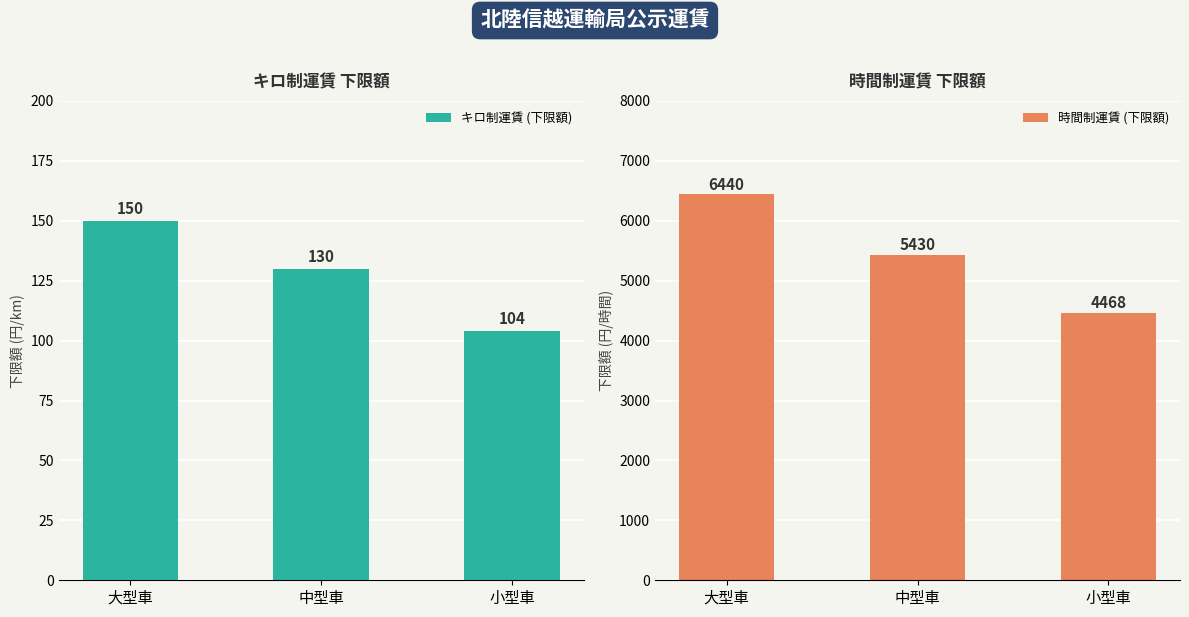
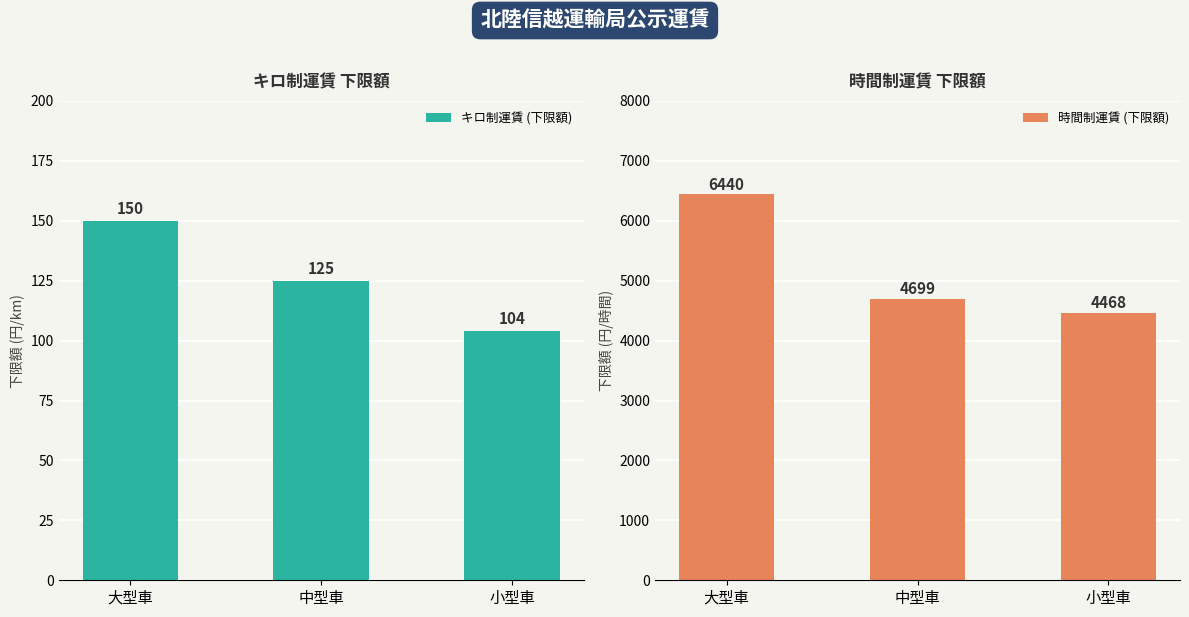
  {
    "キロ制運賃 下限額": {
      "大型車": 150,
-     "中型車": 130,
+     "中型車": 125,
      "小型車": 104
    },
    "時間制運賃 下限額": {
      "大型車": 6440,
-     "中型車": 5430,
+     "中型車": 4699,
      "小型車": 4468
    }
  }
